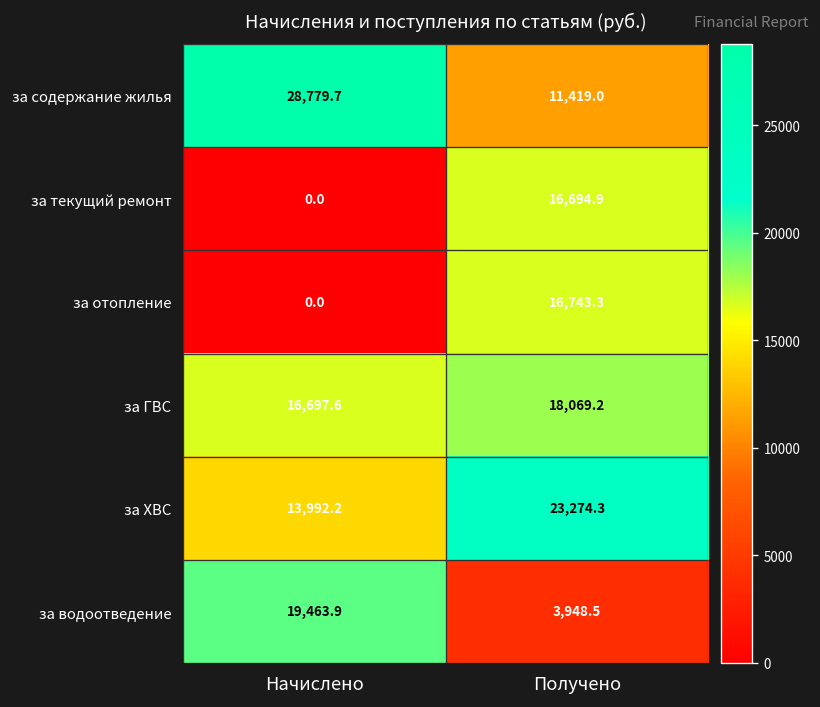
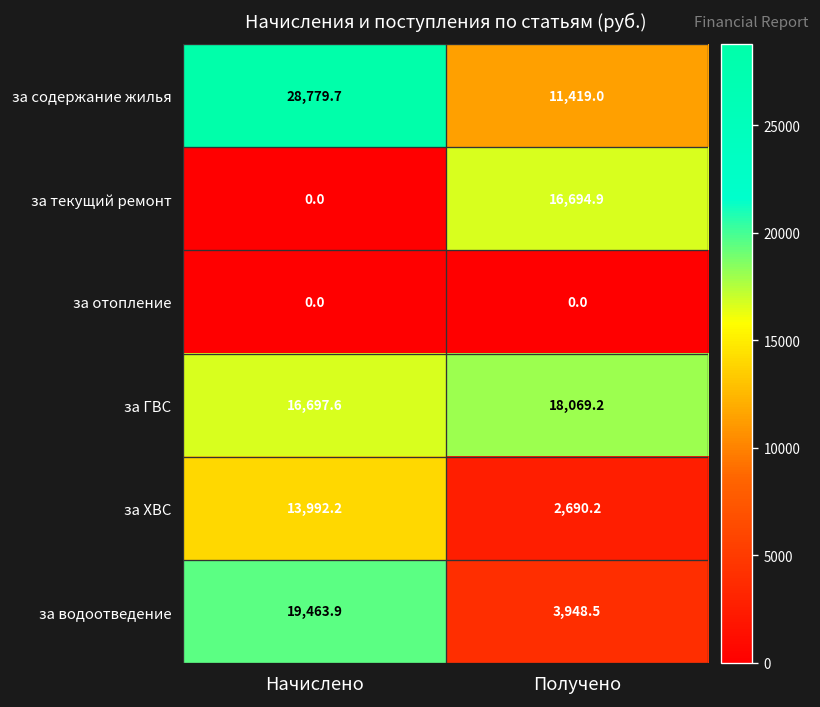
  {
    "за содержание жилья": {
      "Начислено": "28,779.7",
      "Получено": "11,419.0"
    },
    "за текущий ремонт": {
      "Начислено": "0.0",
      "Получено": "16,694.9"
    },
    "за отопление": {
      "Начислено": "0.0",
-     "Получено": "16,743.3"
+     "Получено": "0.0"
    },
    "за ГВС": {
      "Начислено": "16,697.6",
      "Получено": "18,069.2"
    },
    "за ХВС": {
      "Начислено": "13,992.2",
-     "Получено": "23,274.3"
+     "Получено": "2,690.2"
    },
    "за водоотведение": {
      "Начислено": "19,463.9",
      "Получено": "3,948.5"
    }
  }
